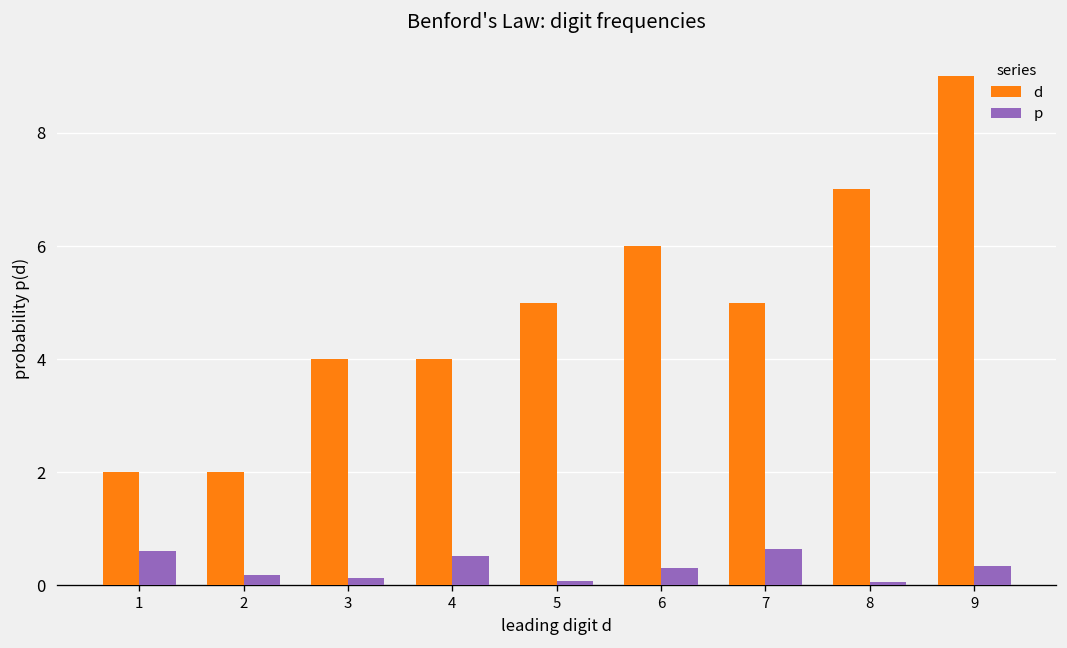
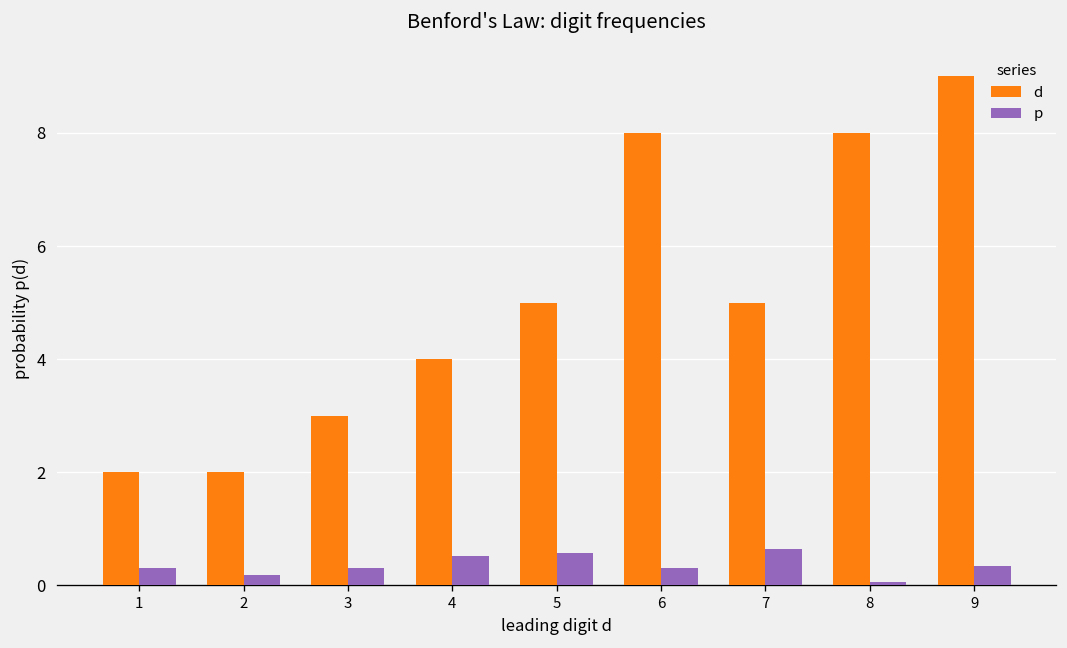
  {
    "d": {
      "1": 2,
      "2": 2,
-     "3": 4,
+     "3": 3,
      "4": 4,
      "5": 5,
-     "6": 6,
+     "6": 8,
      "7": 5,
-     "8": 7,
+     "8": 8,
      "9": 9
    },
    "p": {
-     "1": 0.6,
+     "1": 0.3,
      "2": 0.2,
-     "3": 0.1,
+     "3": 0.3,
      "4": 0.5,
-     "5": 0.1,
+     "5": 0.6,
      "6": 0.3,
      "7": 0.6,
      "9": 0.3
    }
  }
